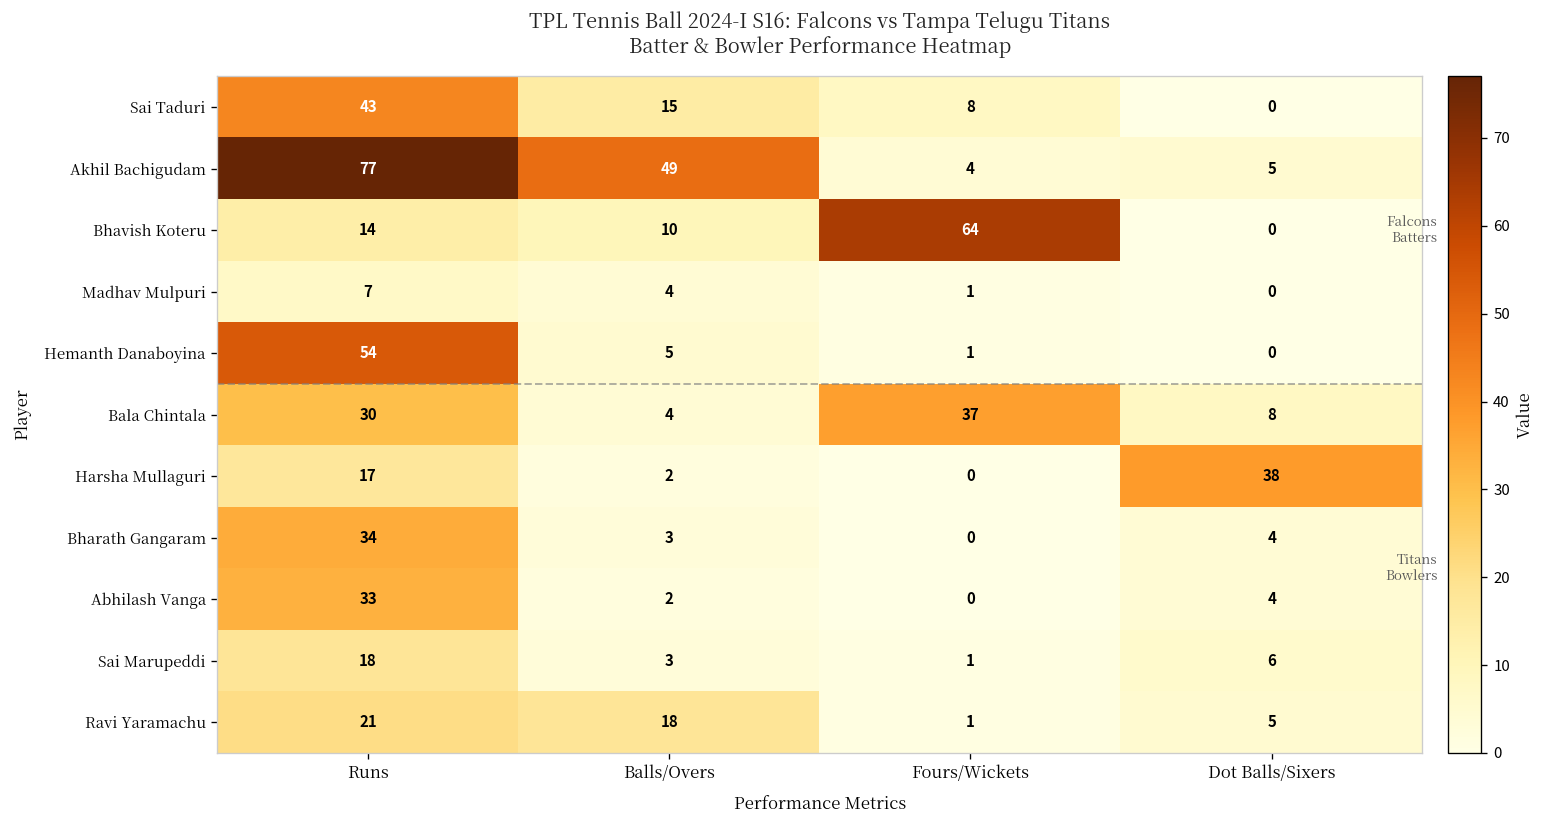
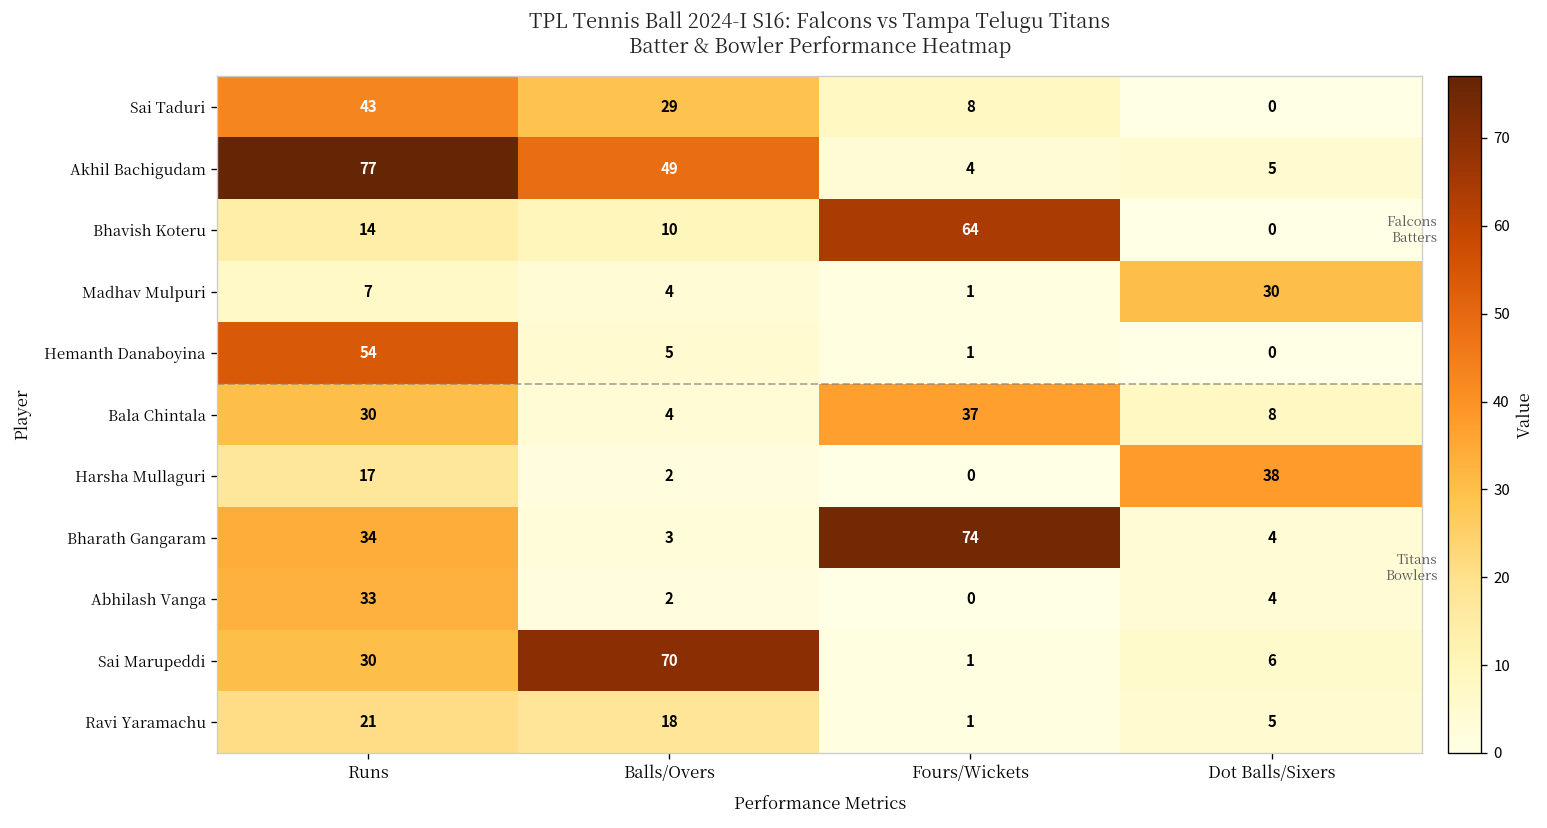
  {
    "Sai Taduri": {
      "Runs": 43,
-     "Balls/Overs": 15,
+     "Balls/Overs": 29,
      "Fours/Wickets": 8,
      "Dot Balls/Sixers": 0
    },
    "Akhil Bachigudam": {
      "Runs": 77,
      "Balls/Overs": 49,
      "Fours/Wickets": 4,
      "Dot Balls/Sixers": 5
    },
    "Bhavish Koteru": {
      "Runs": 14,
      "Balls/Overs": 10,
      "Fours/Wickets": 64
    },
    "Madhav Mulpuri": {
      "Runs": 7,
      "Balls/Overs": 4,
      "Fours/Wickets": 1,
-     "Dot Balls/Sixers": 0
+     "Dot Balls/Sixers": 30
    },
    "Hemanth Danaboyina": {
      "Runs": 54,
      "Balls/Overs": 5,
      "Fours/Wickets": 1,
      "Dot Balls/Sixers": 0
    },
    "Bala Chintala": {
      "Runs": 30,
      "Balls/Overs": 4,
      "Fours/Wickets": 37,
      "Dot Balls/Sixers": 8
    },
    "Harsha Mullaguri": {
      "Runs": 17,
      "Balls/Overs": 2,
      "Fours/Wickets": 0,
      "Dot Balls/Sixers": 38
    },
    "Bharath Gangaram": {
      "Runs": 34,
      "Balls/Overs": 3,
-     "Fours/Wickets": 0
+     "Fours/Wickets": 74
    },
    "Abhilash Vanga": {
      "Runs": 33,
      "Balls/Overs": 2,
      "Fours/Wickets": 0,
      "Dot Balls/Sixers": 4
    },
    "Sai Marupeddi": {
-     "Runs": 18,
-     "Balls/Overs": 3,
+     "Runs": 30,
+     "Balls/Overs": 70,
      "Fours/Wickets": 1,
      "Dot Balls/Sixers": 6
    },
    "Ravi Yaramachu": {
      "Runs": 21,
      "Balls/Overs": 18,
      "Fours/Wickets": 1,
      "Dot Balls/Sixers": 5
    }
  }
